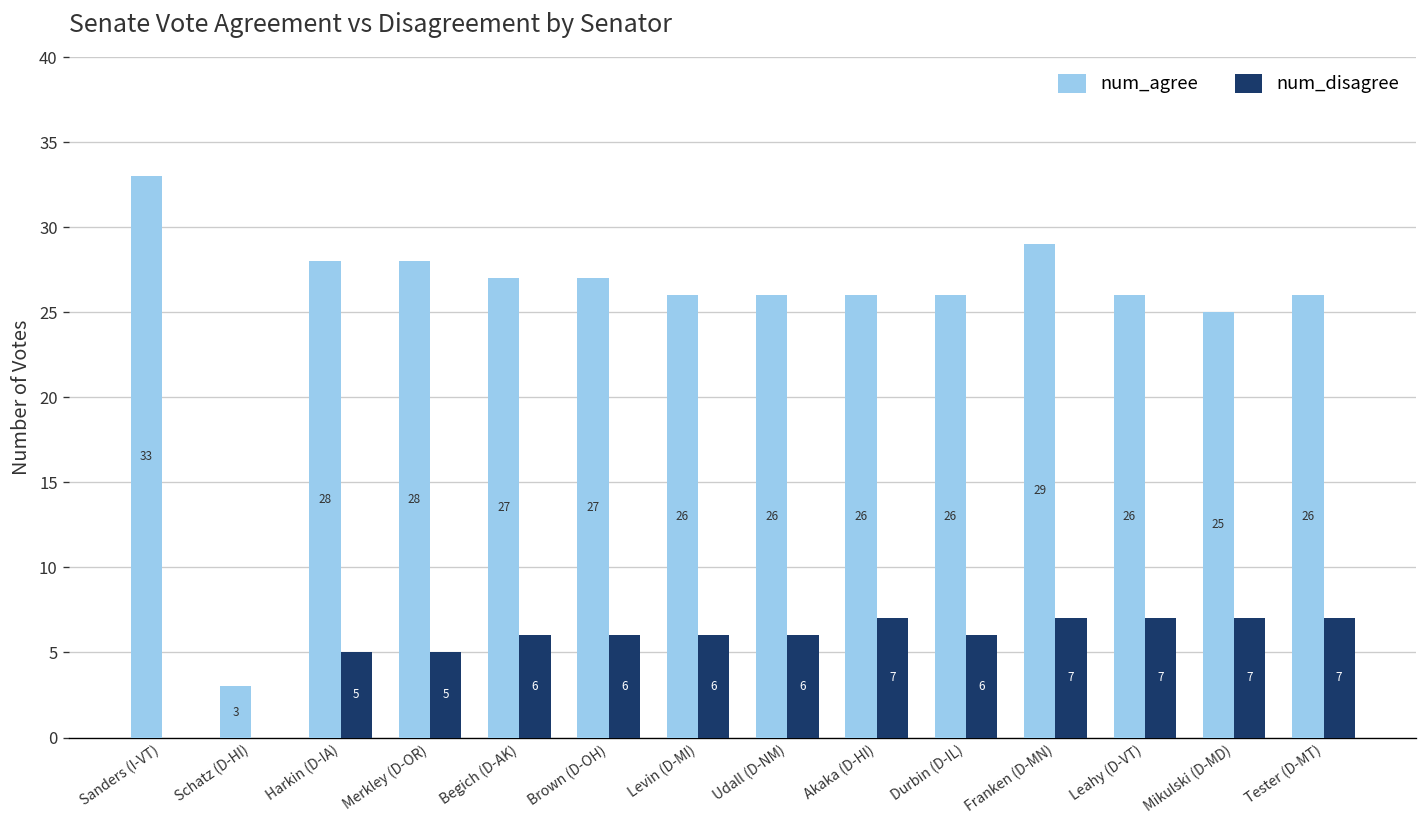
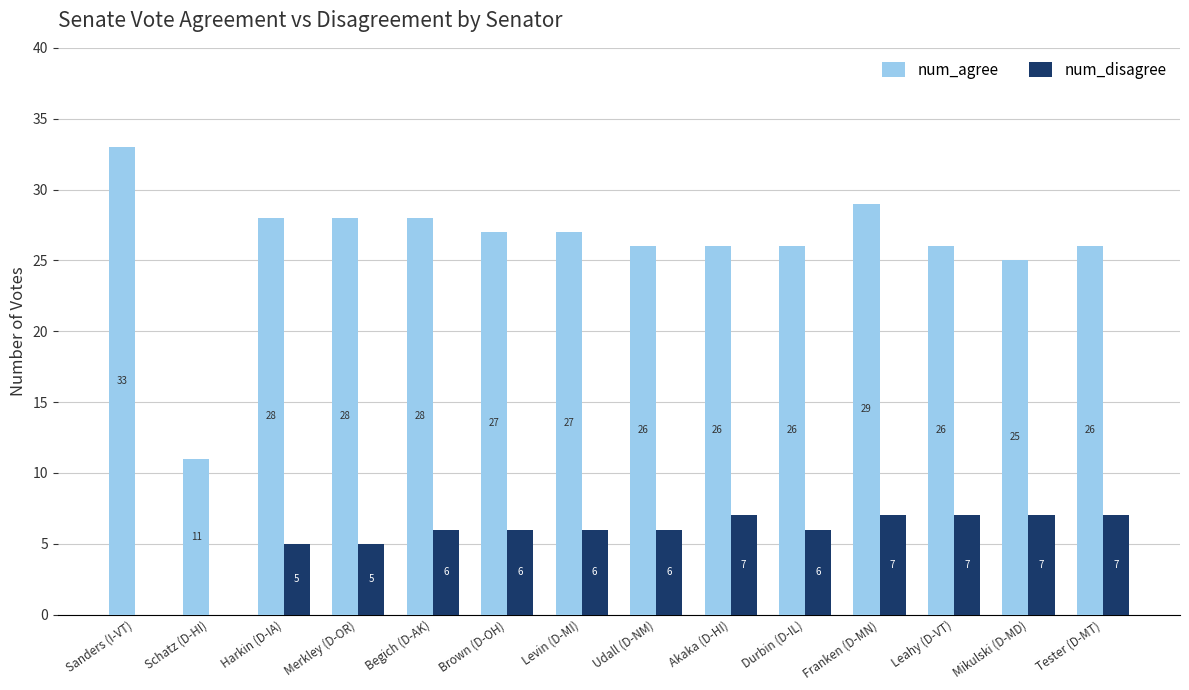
  {
    "num_agree": {
      "Sanders (I-VT)": 33,
-     "Schatz (D-HI)": 3,
+     "Schatz (D-HI)": 11,
      "Harkin (D-IA)": 28,
      "Merkley (D-OR)": 28,
-     "Begich (D-AK)": 27,
+     "Begich (D-AK)": 28,
      "Brown (D-OH)": 27,
-     "Levin (D-MI)": 26,
+     "Levin (D-MI)": 27,
      "Udall (D-NM)": 26,
      "Akaka (D-HI)": 26,
      "Durbin (D-IL)": 26,
      "Franken (D-MN)": 29,
      "Leahy (D-VT)": 26,
      "Mikulski (D-MD)": 25,
      "Tester (D-MT)": 26
    },
    "num_disagree": {
      "Harkin (D-IA)": 5,
      "Merkley (D-OR)": 5,
      "Begich (D-AK)": 6,
      "Brown (D-OH)": 6,
      "Levin (D-MI)": 6,
      "Udall (D-NM)": 6,
      "Akaka (D-HI)": 7,
      "Durbin (D-IL)": 6,
      "Franken (D-MN)": 7,
      "Leahy (D-VT)": 7,
      "Mikulski (D-MD)": 7,
      "Tester (D-MT)": 7
    }
  }
